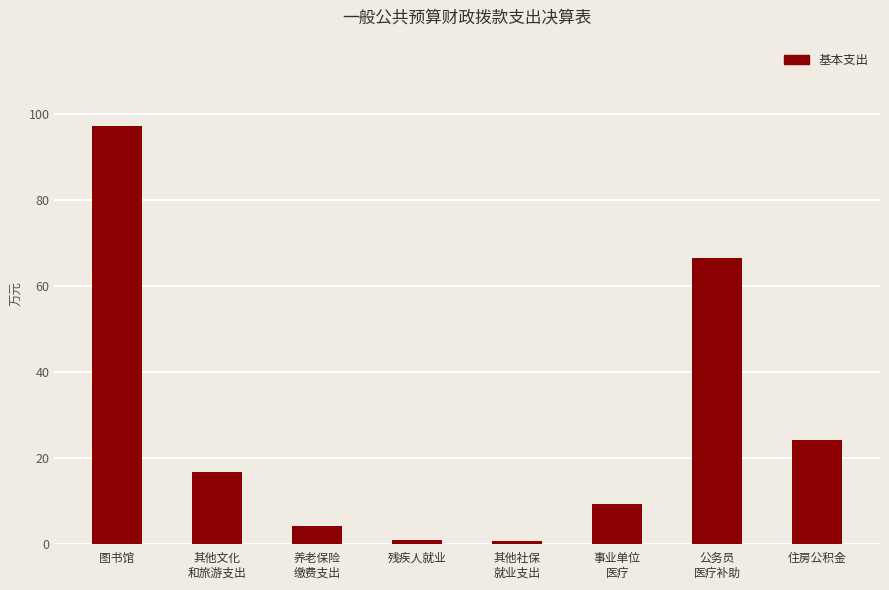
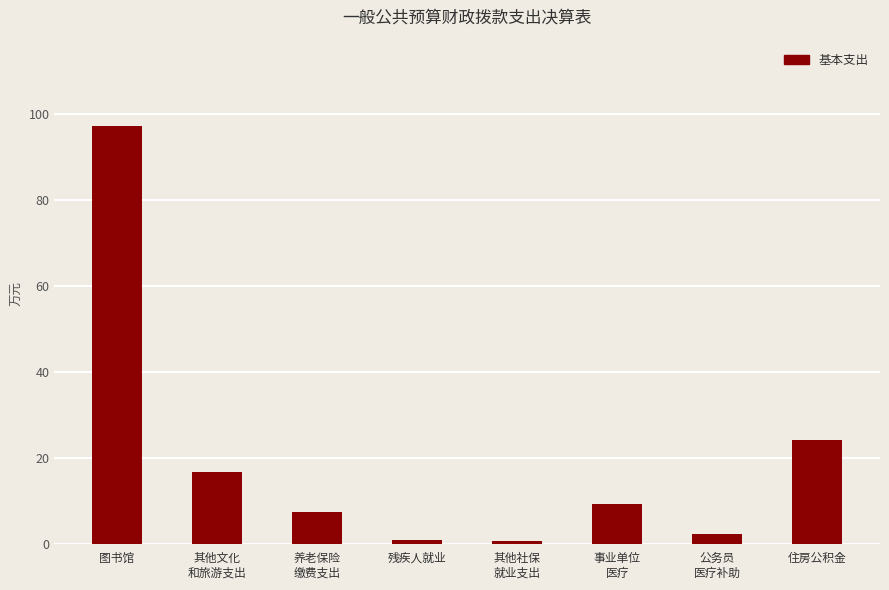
  {
    "图书馆": 97,
    "其他文化 和旅游支出": 17,
-   "养老保险 缴费支出": 4,
+   "养老保险 缴费支出": 7,
    "残疾人就业": 1,
    "事业单位 医疗": 9,
-   "公务员 医疗补助": 66,
+   "公务员 医疗补助": 2,
    "住房公积金": 24
  }
